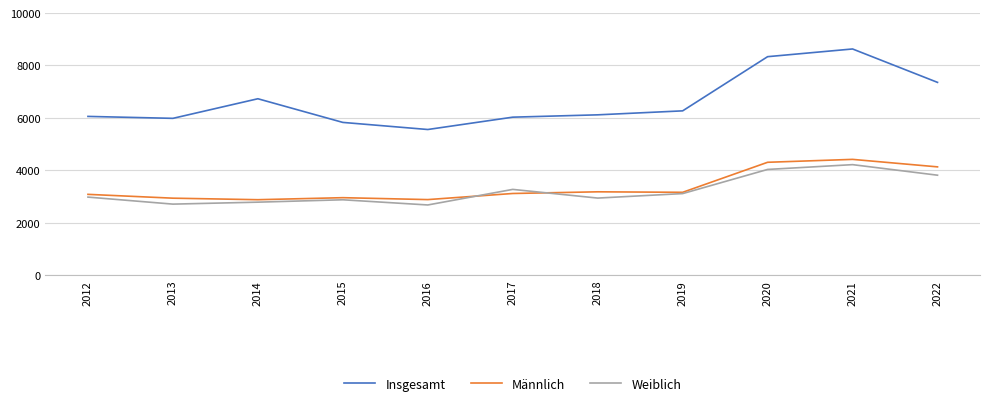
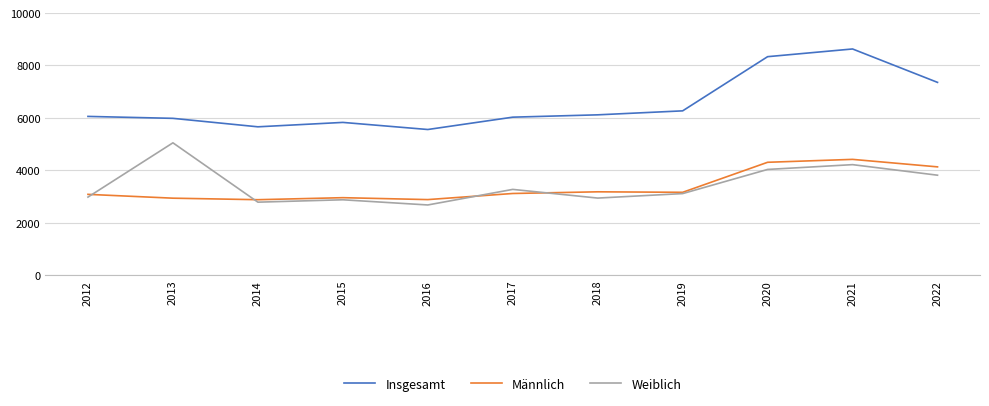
  {
    "Insgesamt": {
      "2012": 6100,
      "2013": 6000,
-     "2014": 6700,
+     "2014": 5700,
      "2015": 5800,
      "2016": 5600,
      "2017": 6000,
      "2018": 6100,
      "2019": 6300,
      "2020": 8300,
      "2021": 8600,
      "2022": 7400
    },
    "Männlich": {
      "2012": 3100,
      "2013": 2900,
      "2016": 2900,
      "2017": 3100,
      "2018": 3200,
      "2020": 4300,
      "2021": 4400,
      "2022": 4100
    },
    "Weiblich": {
      "2012": 3000,
-     "2013": 2700,
+     "2013": 5000,
      "2016": 2700,
      "2017": 3300,
      "2018": 2900,
      "2020": 4000,
      "2021": 4200,
      "2022": 3800
    }
  }
